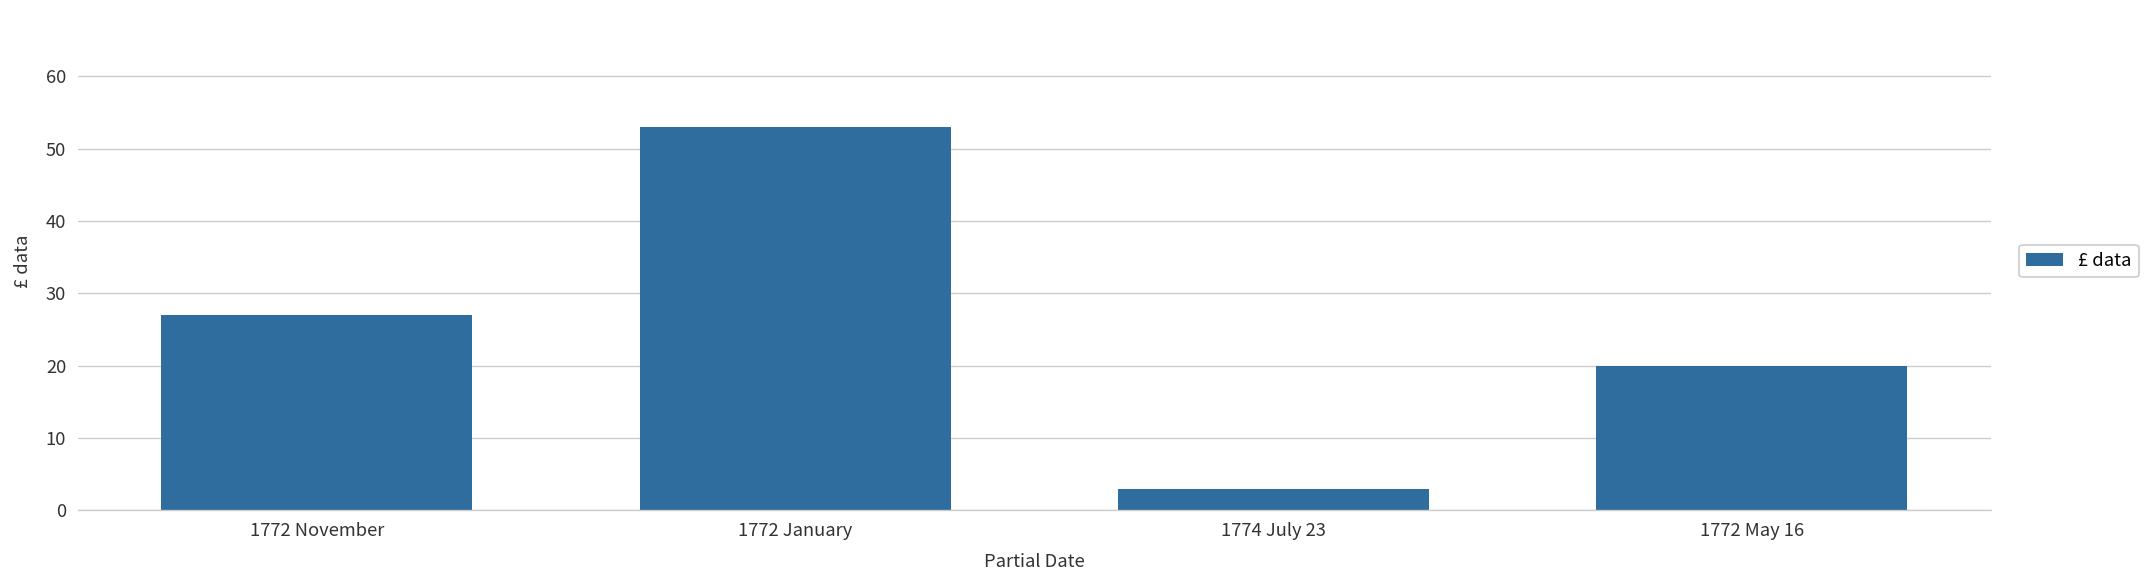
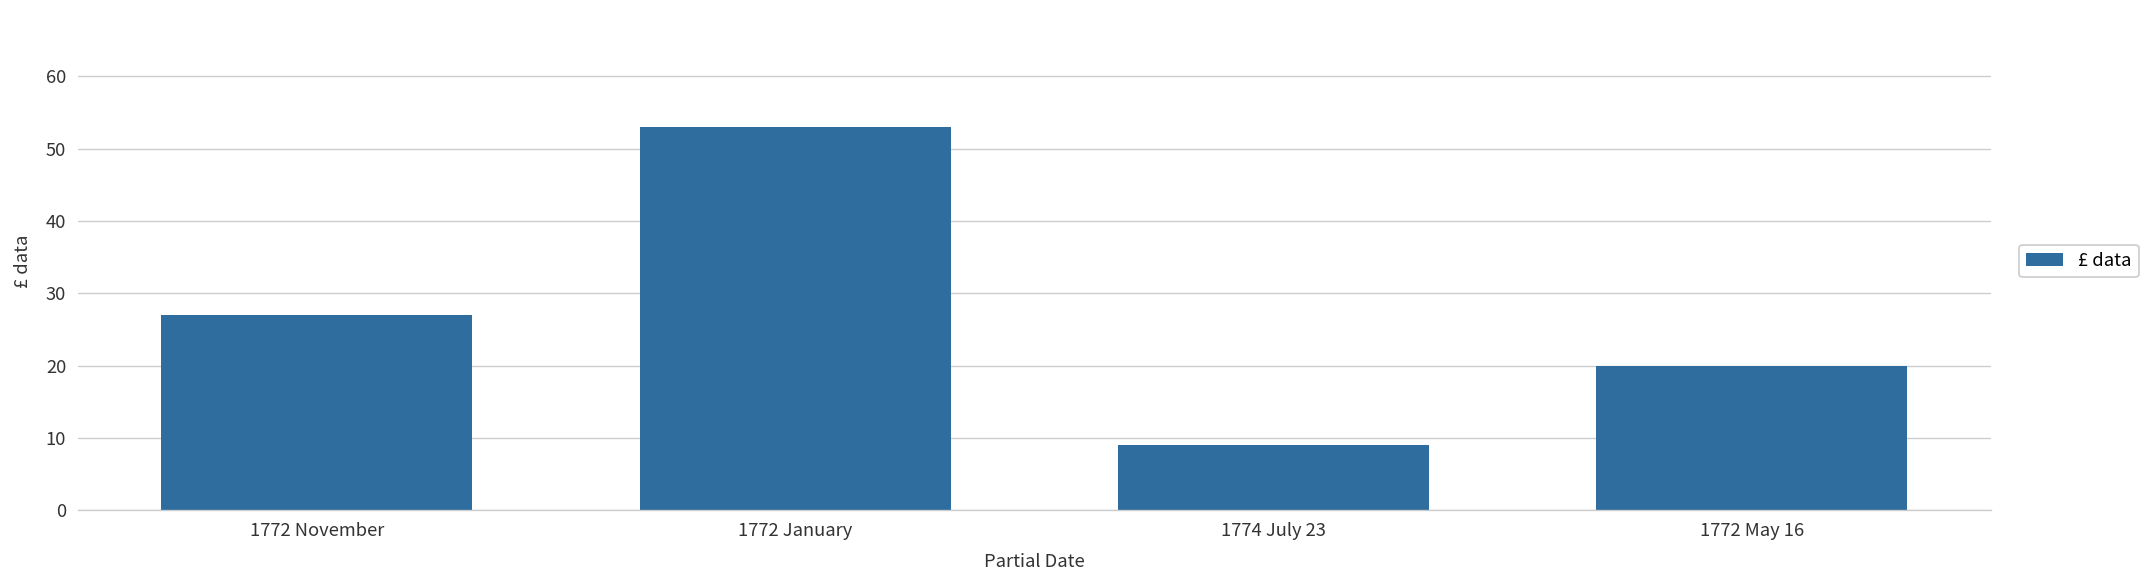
  {
    "1772 November": 27,
    "1772 January": 53,
-   "1774 July 23": 3,
+   "1774 July 23": 9,
    "1772 May 16": 20
  }
